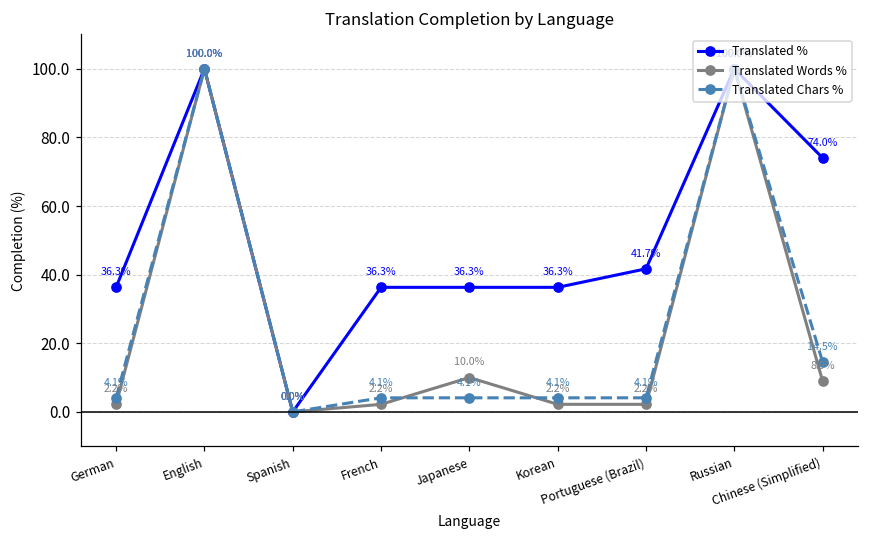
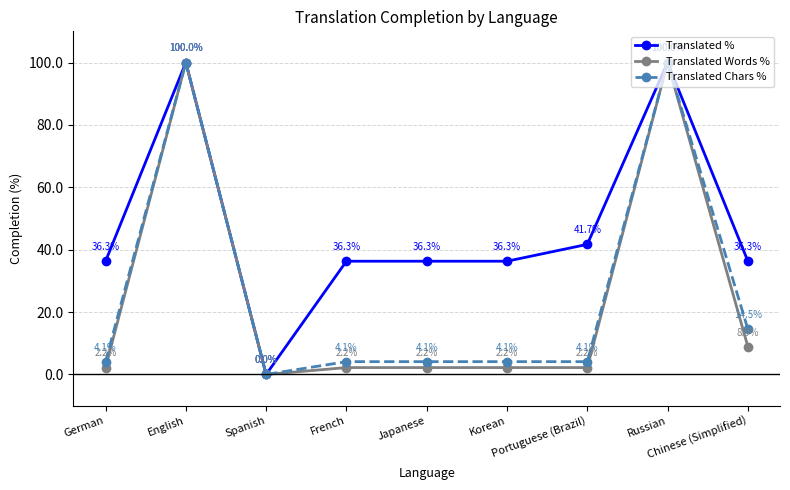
  {
    "Translated %": {
      "German": "36.3%",
      "French": "36.3%",
      "Japanese": "36.3%",
      "Korean": "36.3%",
      "Portuguese (Brazil)": "41.7%",
-     "Chinese (Simplified)": "74.0%"
+     "Chinese (Simplified)": "36.3%"
    },
    "Translated Words %": {
-     "Japanese": "10.0%"
+     "Japanese": "2.2%"
    },
    "Translated Chars %": {
      "Chinese (Simplified)": "14.5%"
    }
  }
